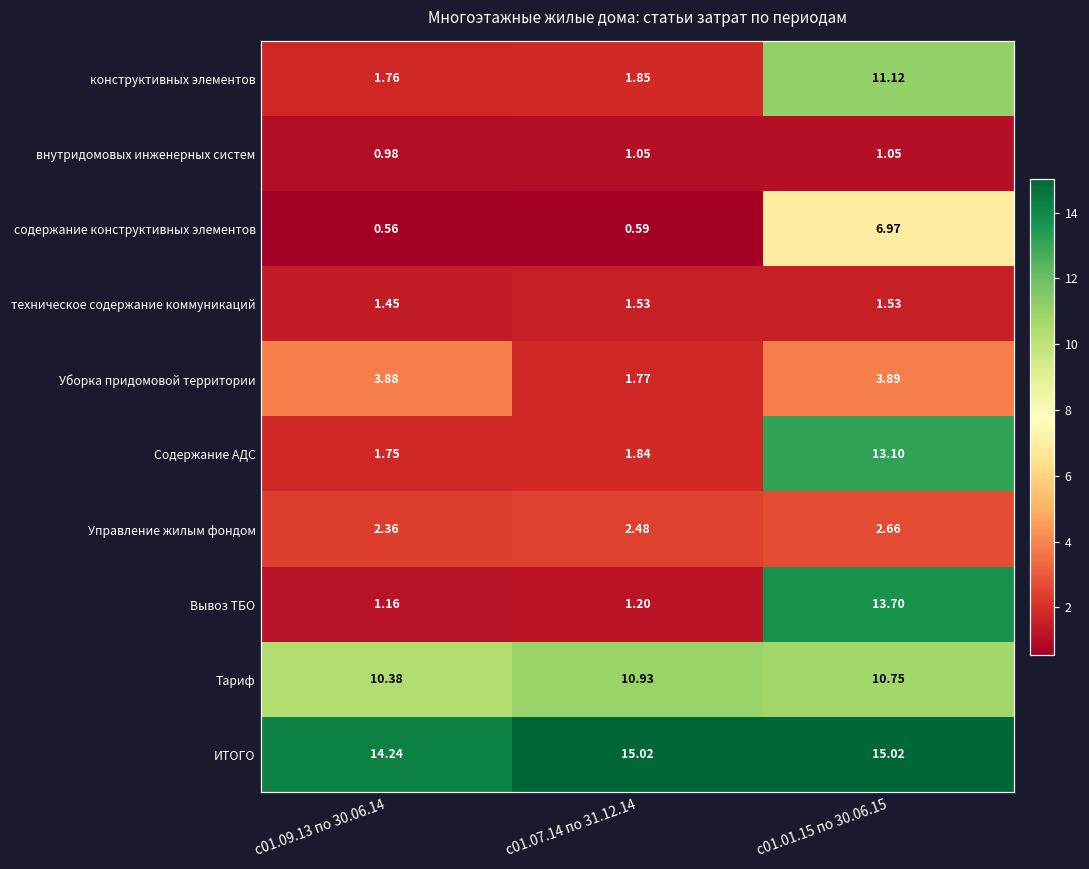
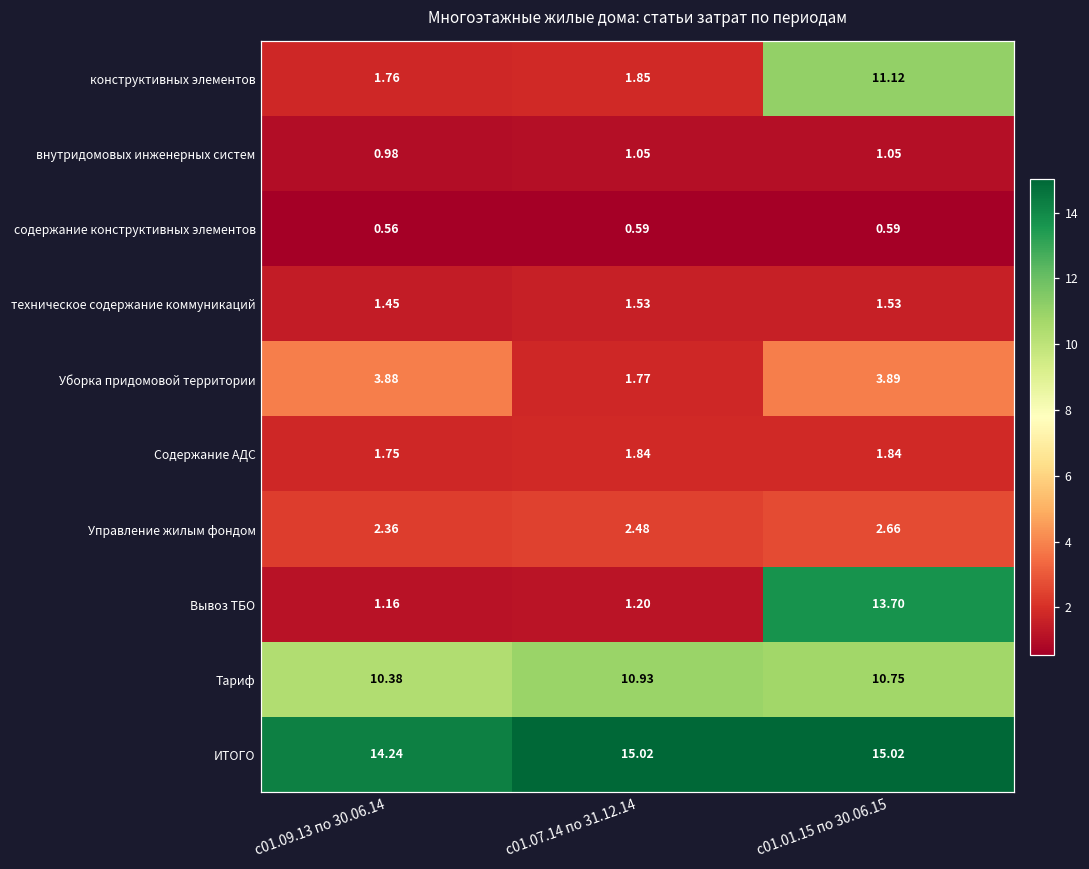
  {
    "конструктивных элементов": {
      "с01.09.13 по 30.06.14": 1.76,
      "с01.07.14 по 31.12.14": 1.85,
      "с01.01.15 по 30.06.15": 11.12
    },
    "внутридомовых инженерных систем": {
      "с01.09.13 по 30.06.14": 0.98,
      "с01.07.14 по 31.12.14": 1.05,
      "с01.01.15 по 30.06.15": 1.05
    },
    "содержание конструктивных элементов": {
      "с01.09.13 по 30.06.14": 0.56,
      "с01.07.14 по 31.12.14": 0.59,
-     "с01.01.15 по 30.06.15": 6.97
+     "с01.01.15 по 30.06.15": 0.59
    },
    "техническое содержание коммуникаций": {
      "с01.09.13 по 30.06.14": 1.45,
      "с01.07.14 по 31.12.14": 1.53,
      "с01.01.15 по 30.06.15": 1.53
    },
    "Уборка придомовой территории": {
      "с01.09.13 по 30.06.14": 3.88,
      "с01.07.14 по 31.12.14": 1.77,
      "с01.01.15 по 30.06.15": 3.89
    },
    "Содержание АДС": {
      "с01.09.13 по 30.06.14": 1.75,
      "с01.07.14 по 31.12.14": 1.84,
-     "с01.01.15 по 30.06.15": 13.10
+     "с01.01.15 по 30.06.15": 1.84
    },
    "Управление жилым фондом": {
      "с01.09.13 по 30.06.14": 2.36,
      "с01.07.14 по 31.12.14": 2.48,
      "с01.01.15 по 30.06.15": 2.66
    },
    "Вывоз ТБО": {
      "с01.09.13 по 30.06.14": 1.16,
      "с01.07.14 по 31.12.14": 1.20,
      "с01.01.15 по 30.06.15": 13.70
    },
    "Тариф": {
      "с01.09.13 по 30.06.14": 10.38,
      "с01.07.14 по 31.12.14": 10.93,
      "с01.01.15 по 30.06.15": 10.75
    },
    "ИТОГО": {
      "с01.09.13 по 30.06.14": 14.24,
      "с01.07.14 по 31.12.14": 15.02,
      "с01.01.15 по 30.06.15": 15.02
    }
  }
